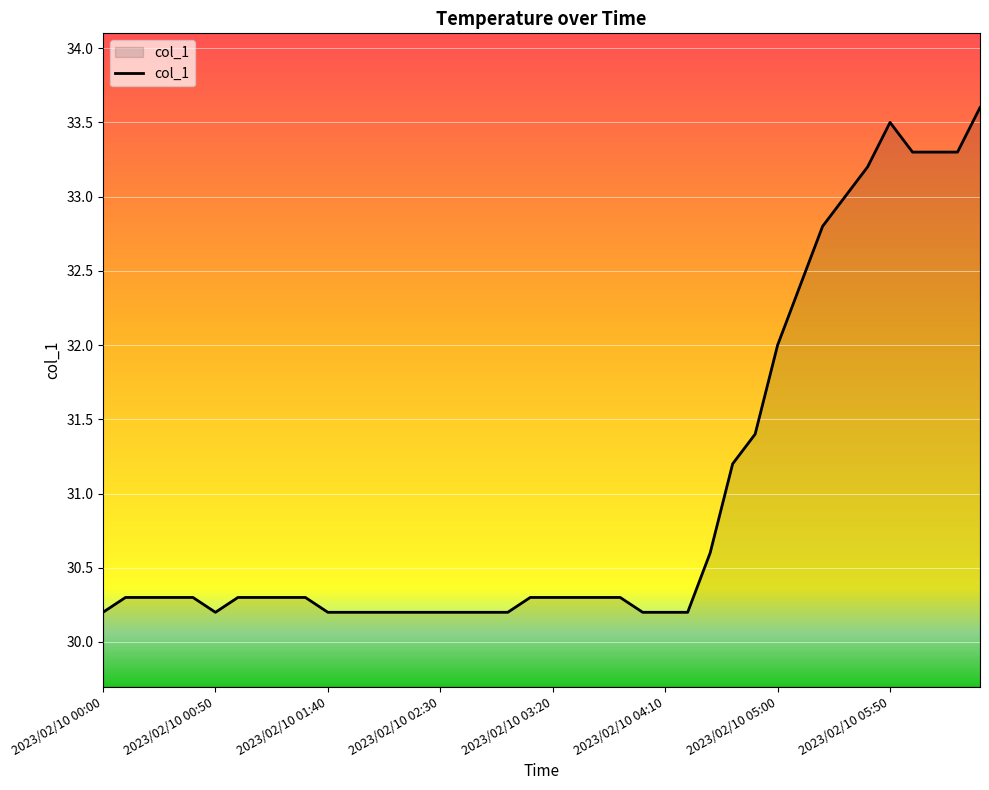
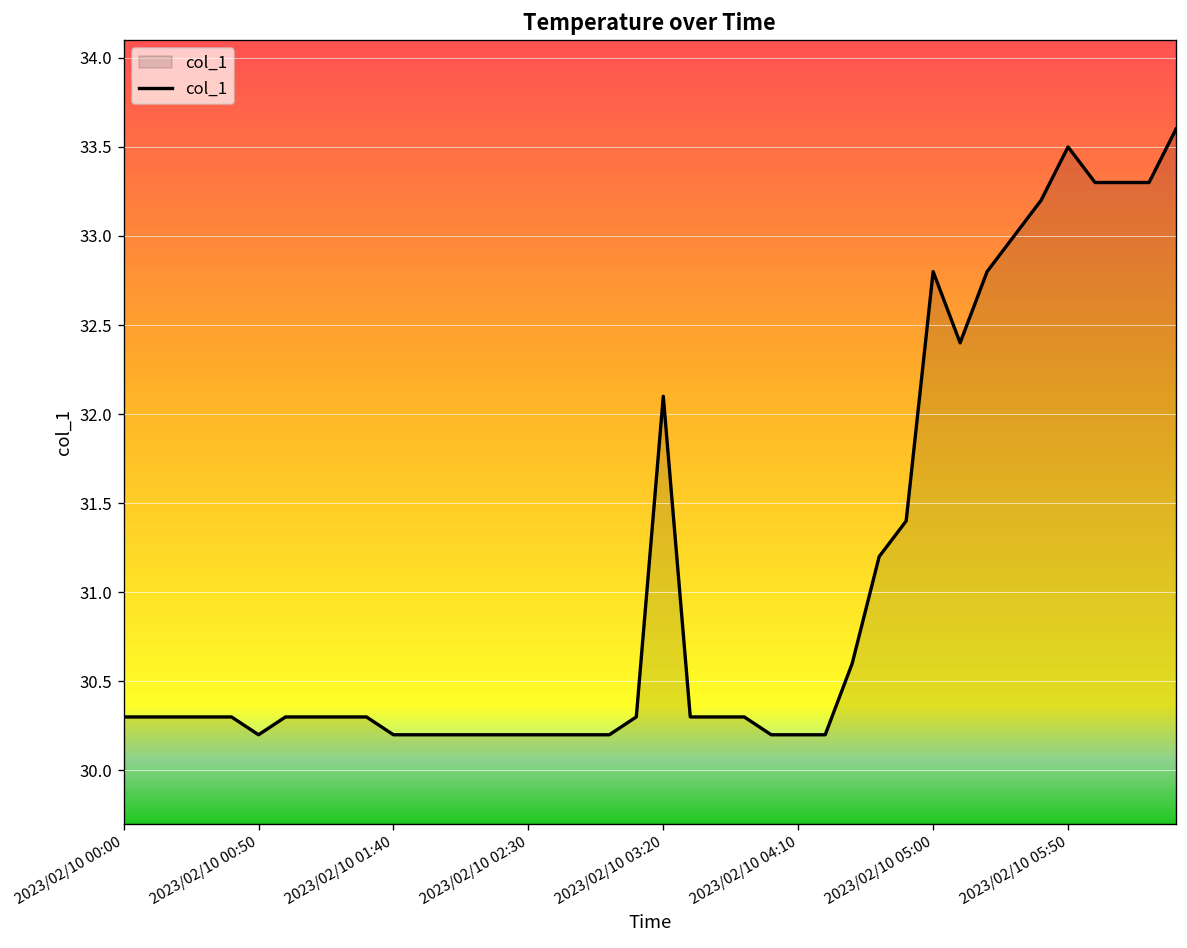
  {
-   "2023/02/10 00:00": 30.2,
+   "2023/02/10 00:00": 30.3,
    "2023/02/10 00:50": 30.2,
    "2023/02/10 01:40": 30.2,
    "2023/02/10 02:30": 30.2,
-   "2023/02/10 03:20": 30.3,
+   "2023/02/10 03:20": 32.1,
    "2023/02/10 04:10": 30.2,
-   "2023/02/10 05:00": 32.0,
+   "2023/02/10 05:00": 32.8,
    "2023/02/10 05:50": 33.5
  }
